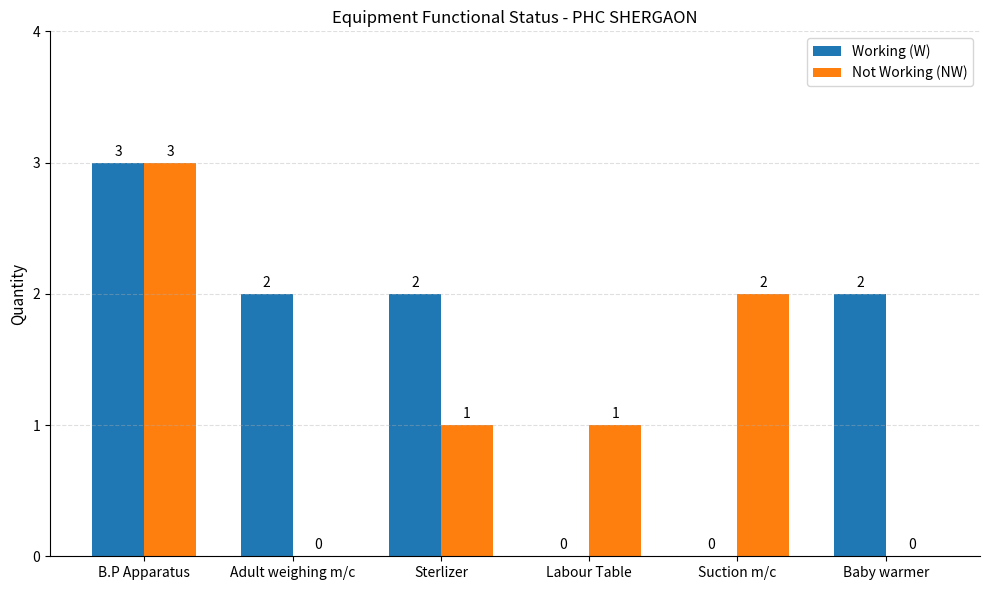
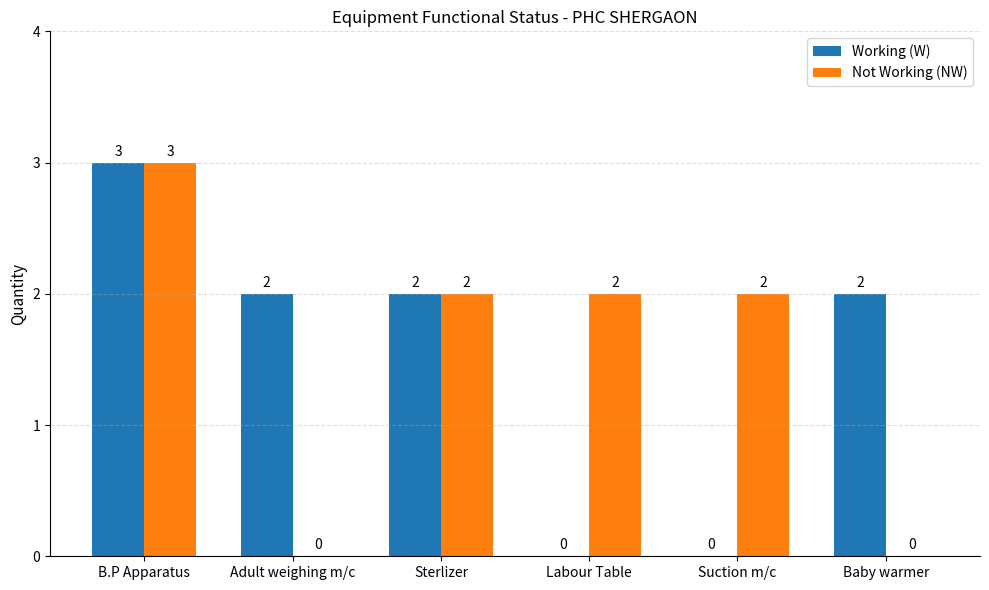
  {
    "Working (W)": {
      "B.P Apparatus": 3,
      "Adult weighing m/c": 2,
      "Sterlizer": 2,
      "Labour Table": 0,
      "Suction m/c": 0,
      "Baby warmer": 2
    },
    "Not Working (NW)": {
      "B.P Apparatus": 3,
      "Adult weighing m/c": 0,
-     "Sterlizer": 1,
-     "Labour Table": 1,
+     "Sterlizer": 2,
+     "Labour Table": 2,
      "Suction m/c": 2,
      "Baby warmer": 0
    }
  }
